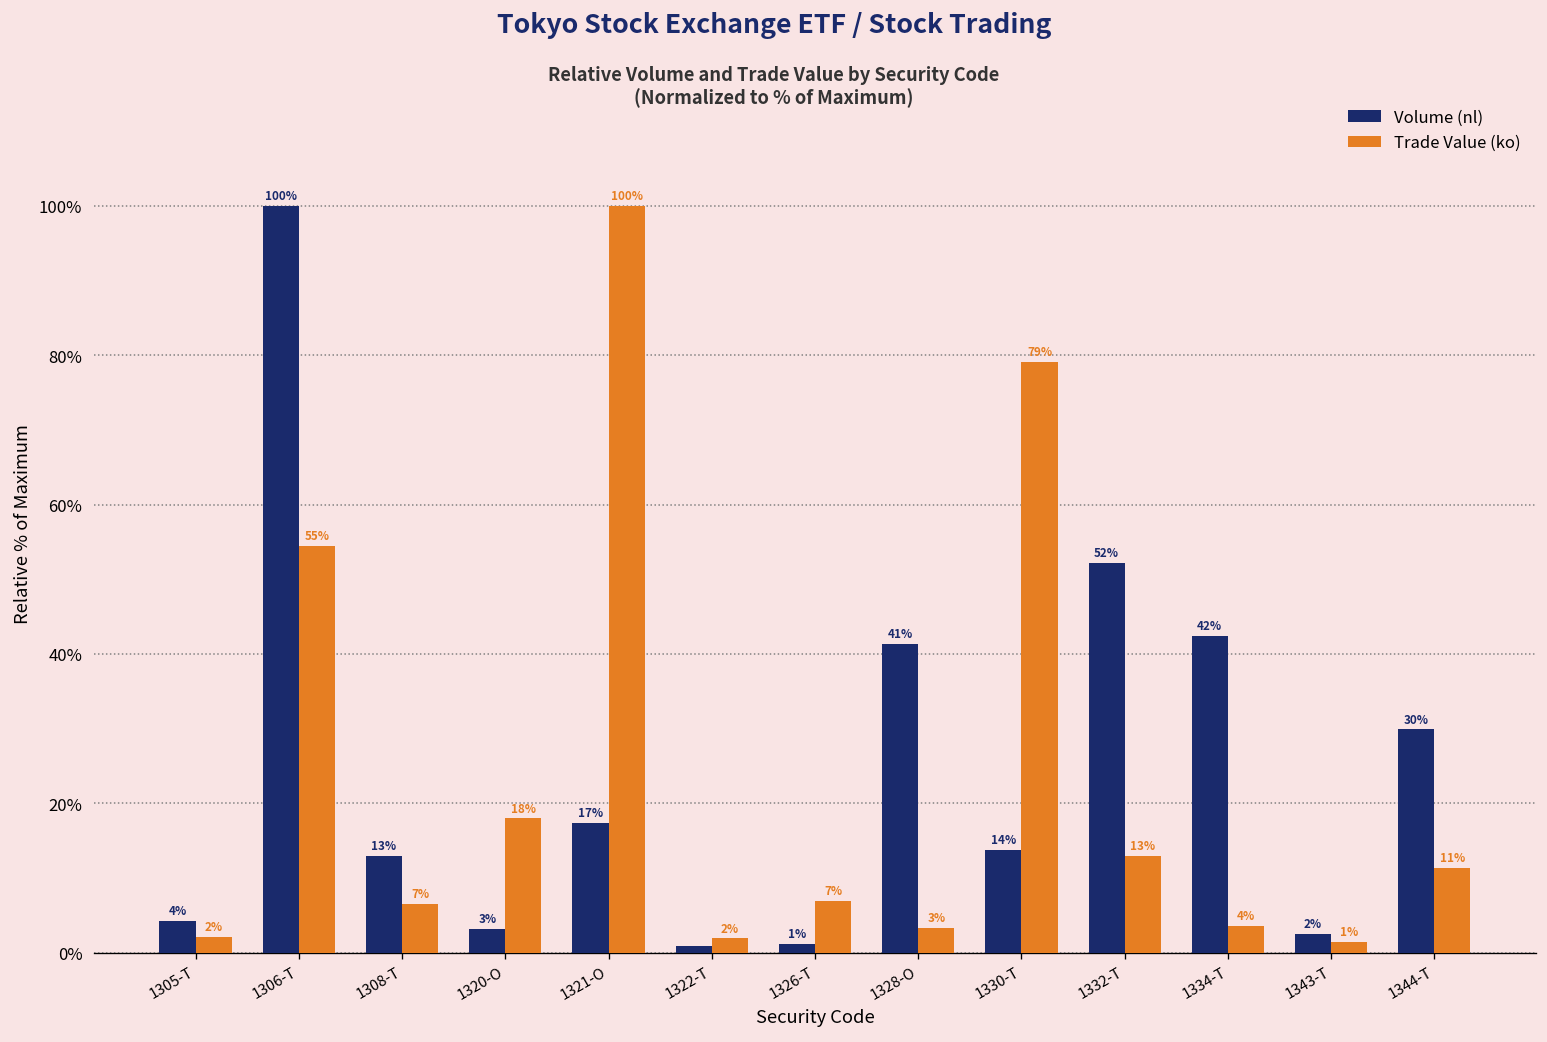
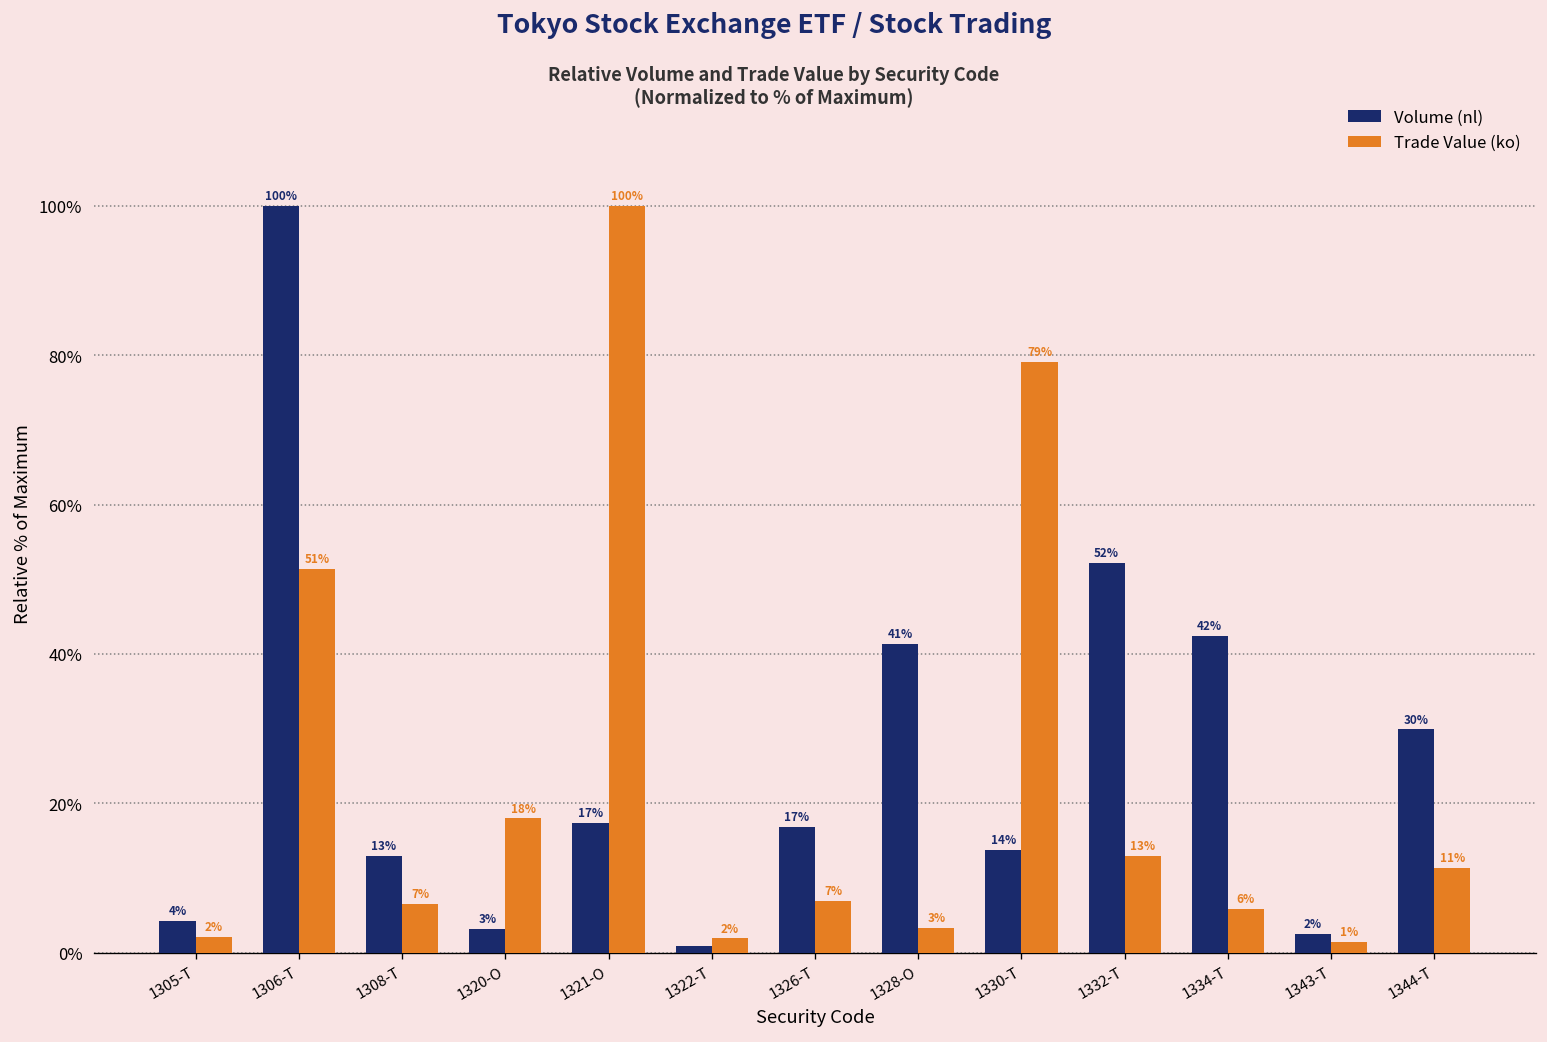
  {
    "Volume (nl)": {
      "1305-T": "4%",
      "1306-T": "100%",
      "1308-T": "13%",
      "1320-O": "3%",
      "1321-O": "17%",
-     "1326-T": "1%",
+     "1326-T": "17%",
      "1328-O": "41%",
      "1330-T": "14%",
      "1332-T": "52%",
      "1334-T": "42%",
      "1343-T": "2%",
      "1344-T": "30%"
    },
    "Trade Value (ko)": {
      "1305-T": "2%",
-     "1306-T": "55%",
+     "1306-T": "51%",
      "1308-T": "7%",
      "1320-O": "18%",
      "1321-O": "100%",
      "1322-T": "2%",
      "1326-T": "7%",
      "1328-O": "3%",
      "1330-T": "79%",
      "1332-T": "13%",
-     "1334-T": "4%",
+     "1334-T": "6%",
      "1343-T": "1%",
      "1344-T": "11%"
    }
  }
